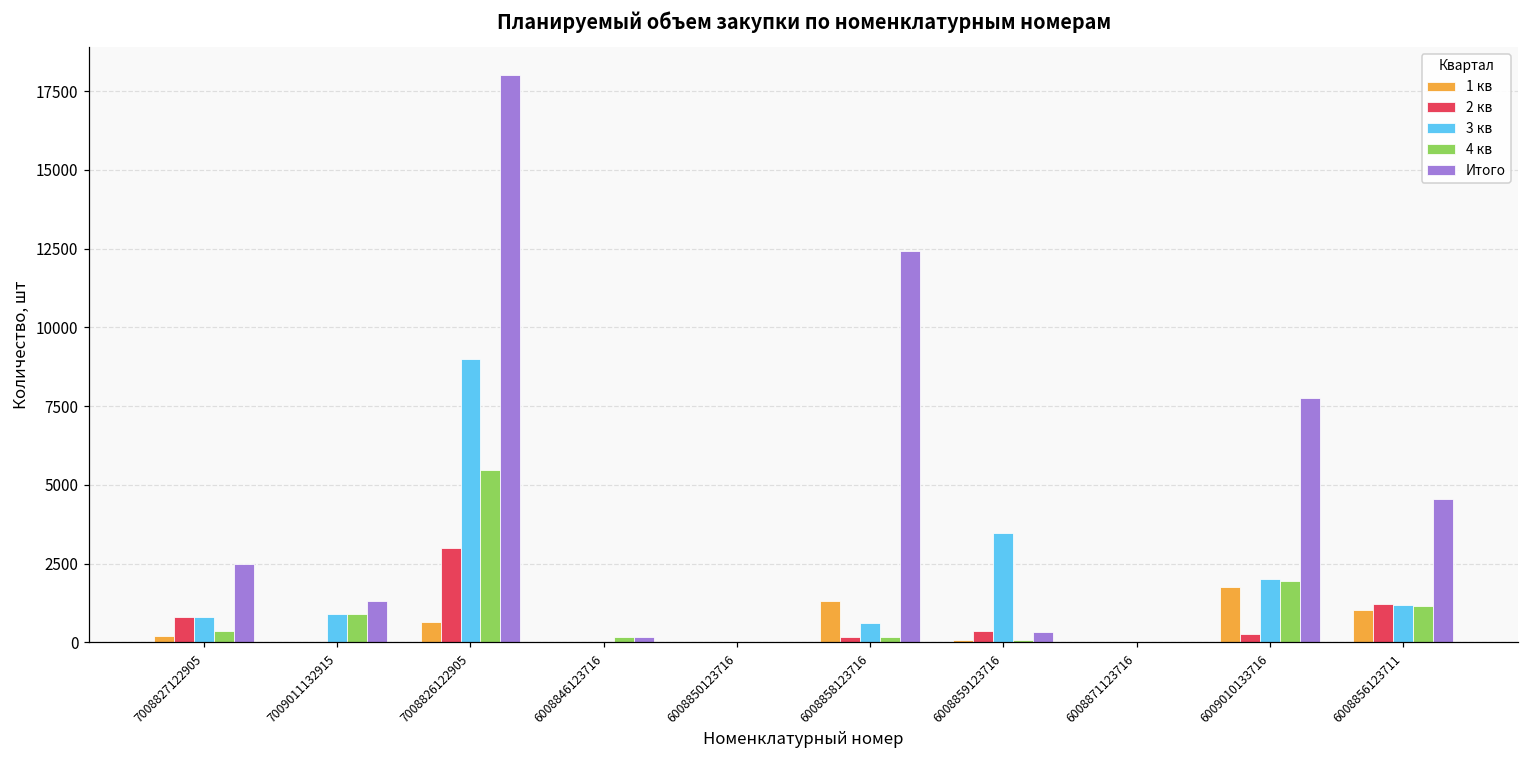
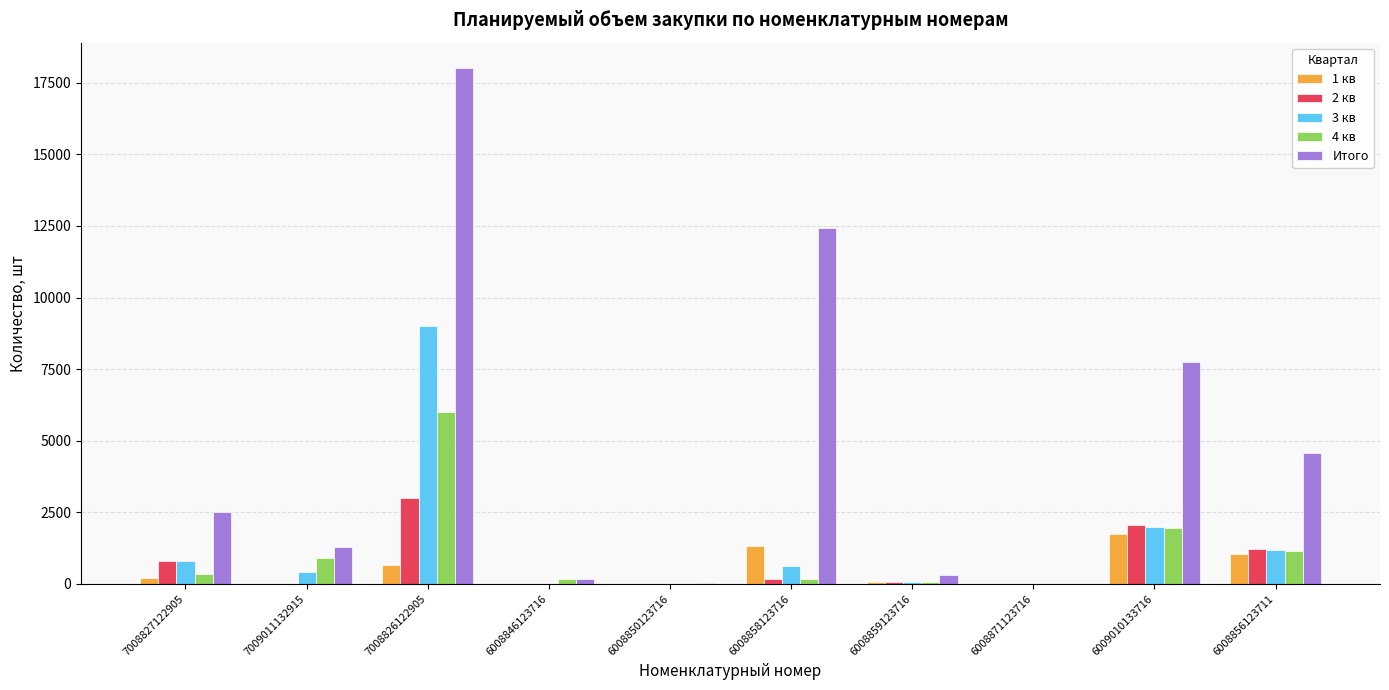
  {
    "1 кв": {
      "7008827122905": 200,
      "7009011132915": 0,
      "7008826122905": 700,
      "6008846123716": 0,
      "6008858123716": 1300,
      "6009010133716": 1700,
      "6008856123711": 1000
    },
    "2 кв": {
      "7008827122905": 800,
      "7009011132915": 0,
      "7008826122905": 3000,
      "6008846123716": 0,
      "6008858123716": 200,
-     "6008859123716": 400,
+     "6008859123716": 100,
      "6008871123716": 0,
-     "6009010133716": 300,
+     "6009010133716": 2100,
      "6008856123711": 1200
    },
    "3 кв": {
      "7008827122905": 800,
-     "7009011132915": 900,
+     "7009011132915": 400,
      "7008826122905": 9000,
      "6008846123716": 0,
      "6008850123716": 0,
      "6008858123716": 600,
-     "6008859123716": 3500,
+     "6008859123716": 100,
      "6008871123716": 0,
      "6009010133716": 2000,
      "6008856123711": 1200
    },
    "4 кв": {
      "7008827122905": 300,
      "7009011132915": 900,
-     "7008826122905": 5500,
+     "7008826122905": 6000,
      "6008846123716": 200,
      "6008850123716": 0,
      "6008858123716": 200,
      "6008871123716": 0,
      "6009010133716": 1900,
      "6008856123711": 1100
    },
    "Итого": {
      "7008827122905": 2500,
      "7009011132915": 1300,
      "7008826122905": 18000,
      "6008846123716": 200,
      "6008858123716": 12400,
      "6008859123716": 300,
      "6009010133716": 7800,
      "6008856123711": 4600
    }
  }
